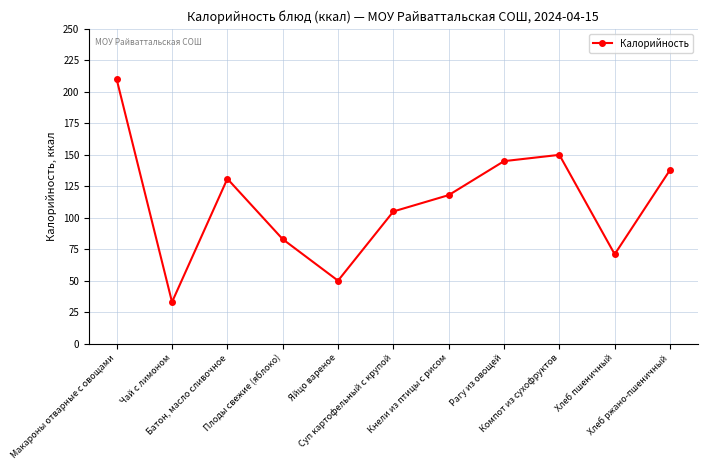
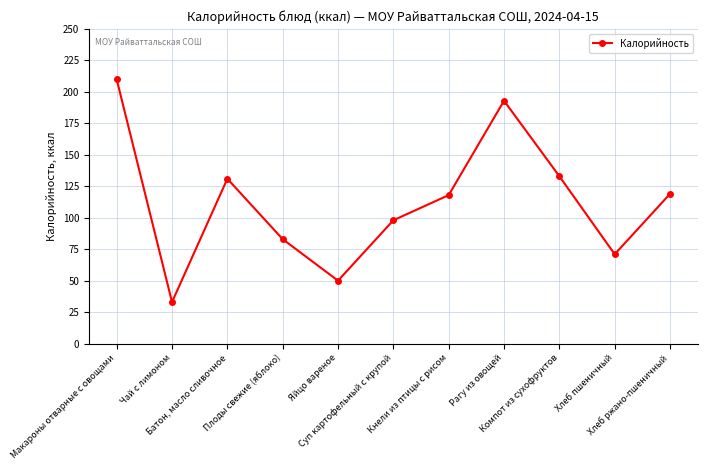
  {
    "Макароны отварные с овощами": 210,
    "Чай с лимоном": 33,
    "Батон, масло сливочное": 131,
    "Плоды свежие (яблоко)": 83,
    "Яйцо вареное": 50,
-   "Суп картофельный с крупой": 105,
+   "Суп картофельный с крупой": 98,
    "Кнели из птицы с рисом": 118,
-   "Рагу из овощей": 145,
-   "Компот из сухофруктов": 150,
+   "Рагу из овощей": 193,
+   "Компот из сухофруктов": 133,
    "Хлеб пшеничный": 71,
-   "Хлеб ржано-пшеничный": 138
+   "Хлеб ржано-пшеничный": 119
  }
